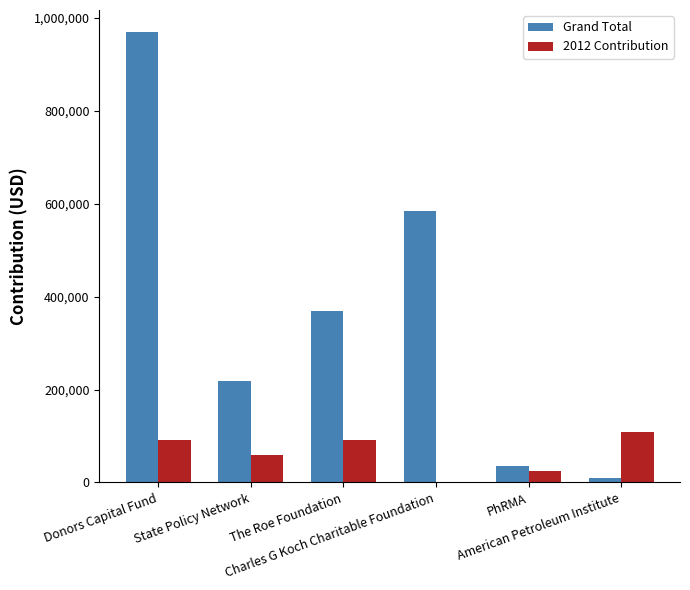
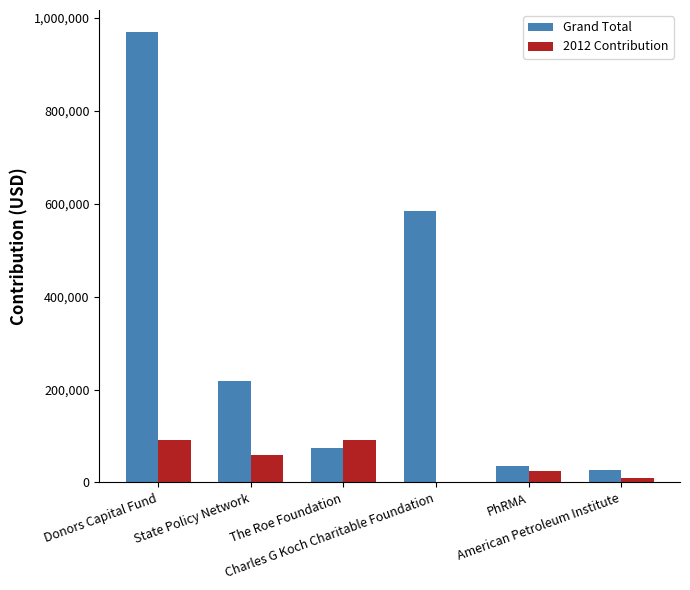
  {
    "Grand Total": {
      "Donors Capital Fund": "970,000",
      "State Policy Network": "220,000",
-     "The Roe Foundation": "370,000",
+     "The Roe Foundation": "80,000",
      "Charles G Koch Charitable Foundation": "580,000",
      "PhRMA": "40,000",
-     "American Petroleum Institute": "10,000"
+     "American Petroleum Institute": "30,000"
    },
    "2012 Contribution": {
      "Donors Capital Fund": "90,000",
      "State Policy Network": "60,000",
      "The Roe Foundation": "90,000",
      "Charles G Koch Charitable Foundation": "0",
      "PhRMA": "30,000",
-     "American Petroleum Institute": "110,000"
+     "American Petroleum Institute": "10,000"
    }
  }
